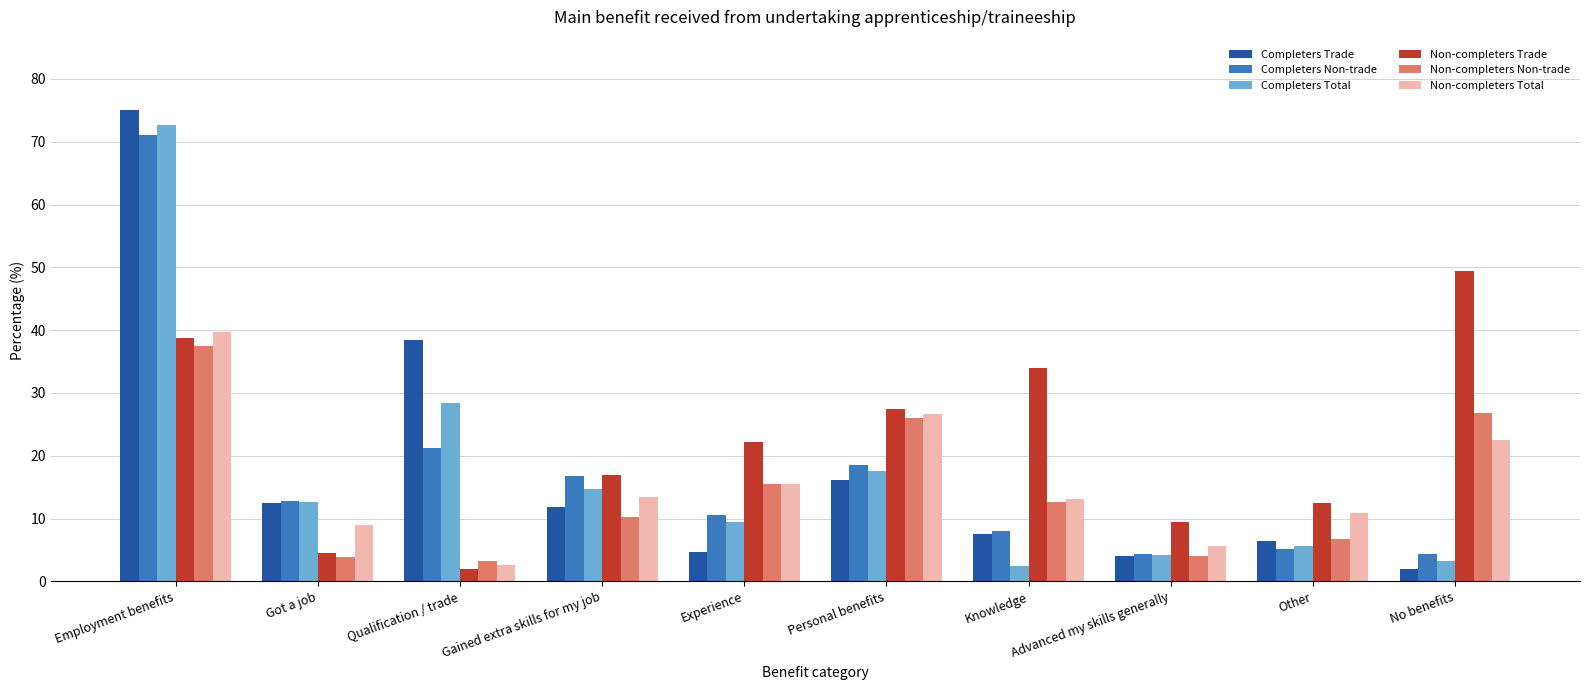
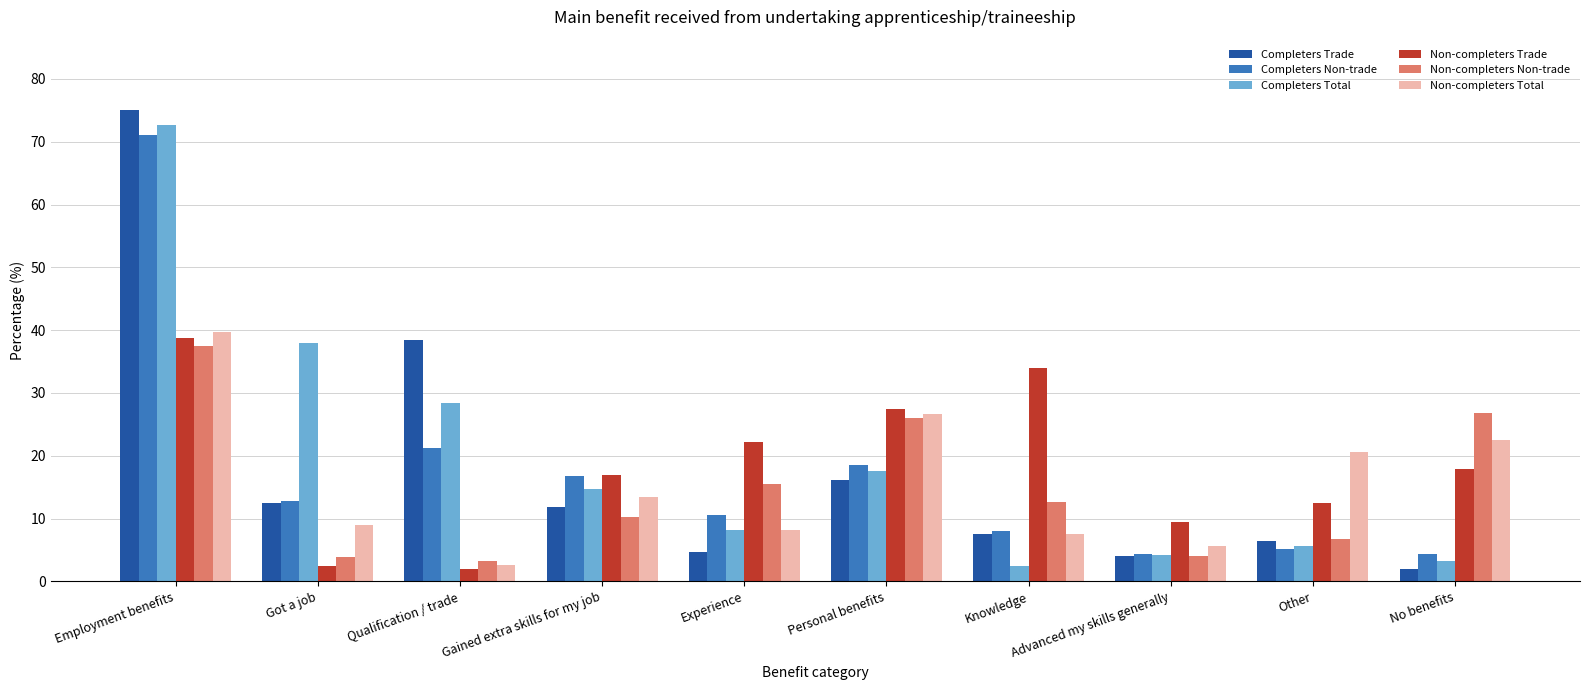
  {
    "Completers Total": {
      "Employment benefits": 73,
-     "Got a job": 13,
+     "Got a job": 38,
      "Qualification / trade": 28,
      "Gained extra skills for my job": 15,
-     "Experience": 10,
+     "Experience": 8,
      "Personal benefits": 18,
      "Knowledge": 2,
      "Advanced my skills generally": 4,
      "Other": 6,
      "No benefits": 3
    },
    "Non-completers Trade": {
      "Employment benefits": 39,
-     "Got a job": 5,
+     "Got a job": 3,
      "Qualification / trade": 2,
      "Gained extra skills for my job": 17,
      "Experience": 22,
      "Personal benefits": 27,
      "Knowledge": 34,
      "Advanced my skills generally": 9,
      "Other": 12,
-     "No benefits": 49
+     "No benefits": 18
    },
    "Non-completers Non-trade": {
      "Employment benefits": 38,
      "Got a job": 4,
      "Qualification / trade": 3,
      "Gained extra skills for my job": 10,
      "Experience": 16,
      "Personal benefits": 26,
      "Knowledge": 13,
      "Advanced my skills generally": 4,
      "Other": 7,
      "No benefits": 27
    },
    "Non-completers Total": {
      "Employment benefits": 40,
      "Got a job": 9,
      "Qualification / trade": 3,
      "Gained extra skills for my job": 13,
-     "Experience": 16,
+     "Experience": 8,
      "Personal benefits": 27,
-     "Knowledge": 13,
+     "Knowledge": 8,
      "Advanced my skills generally": 6,
-     "Other": 11,
+     "Other": 21,
      "No benefits": 23
    }
  }
